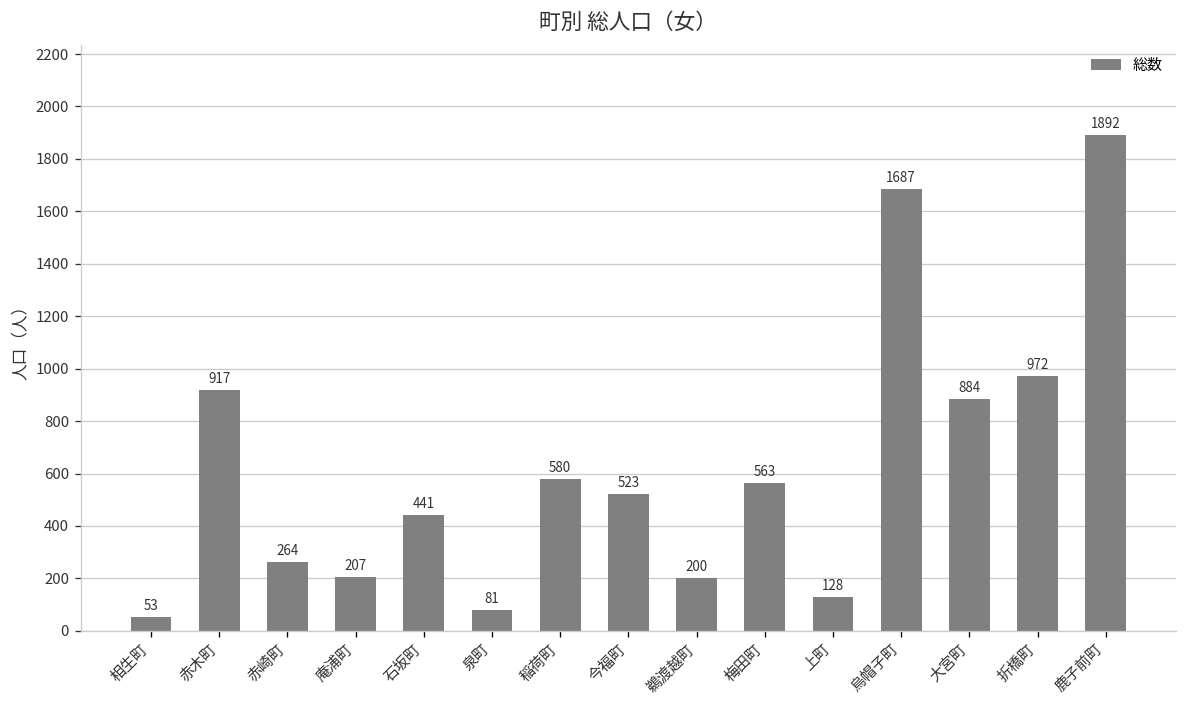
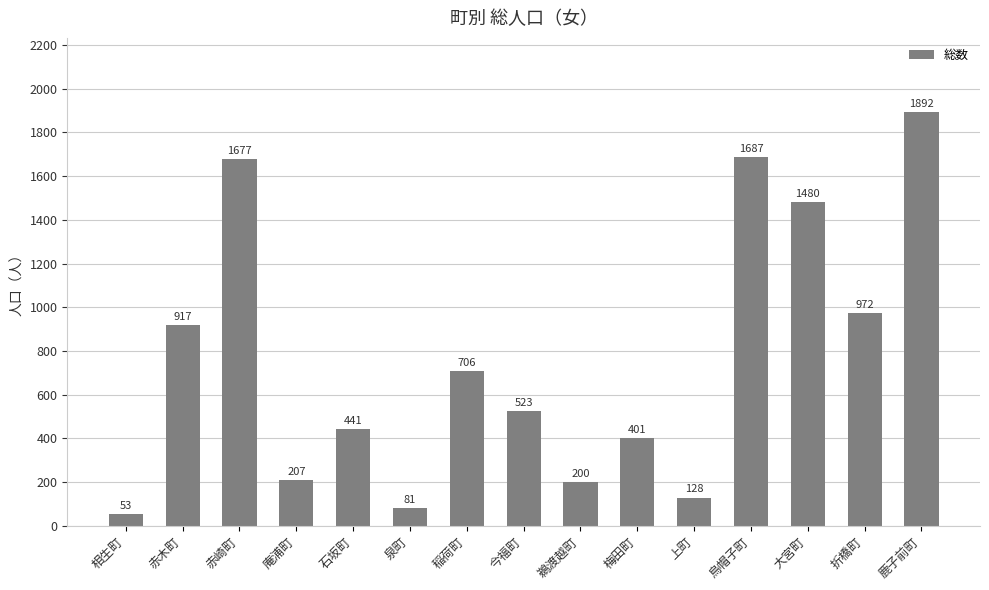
  {
    "相生町": 53,
    "赤木町": 917,
-   "赤崎町": 264,
+   "赤崎町": 1677,
    "庵浦町": 207,
    "石坂町": 441,
    "泉町": 81,
-   "稲荷町": 580,
+   "稲荷町": 706,
    "今福町": 523,
    "鵜渡越町": 200,
-   "梅田町": 563,
+   "梅田町": 401,
    "上町": 128,
    "烏帽子町": 1687,
-   "大宮町": 884,
+   "大宮町": 1480,
    "折橋町": 972,
    "鹿子前町": 1892
  }
